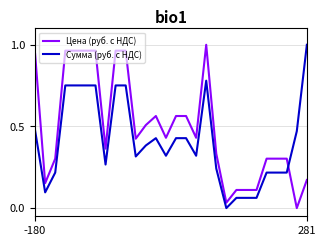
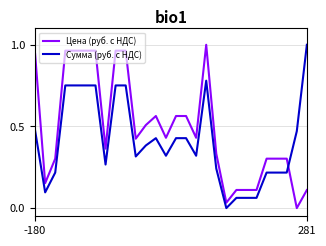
  {
    "Цена (руб. с НДС)": {
      "-180": 0.94,
-     "281": 0.17
+     "281": 0.11
    },
    "Сумма (руб. с НДС)": {
      "-180": 0.48,
      "281": 1.00
    }
  }
